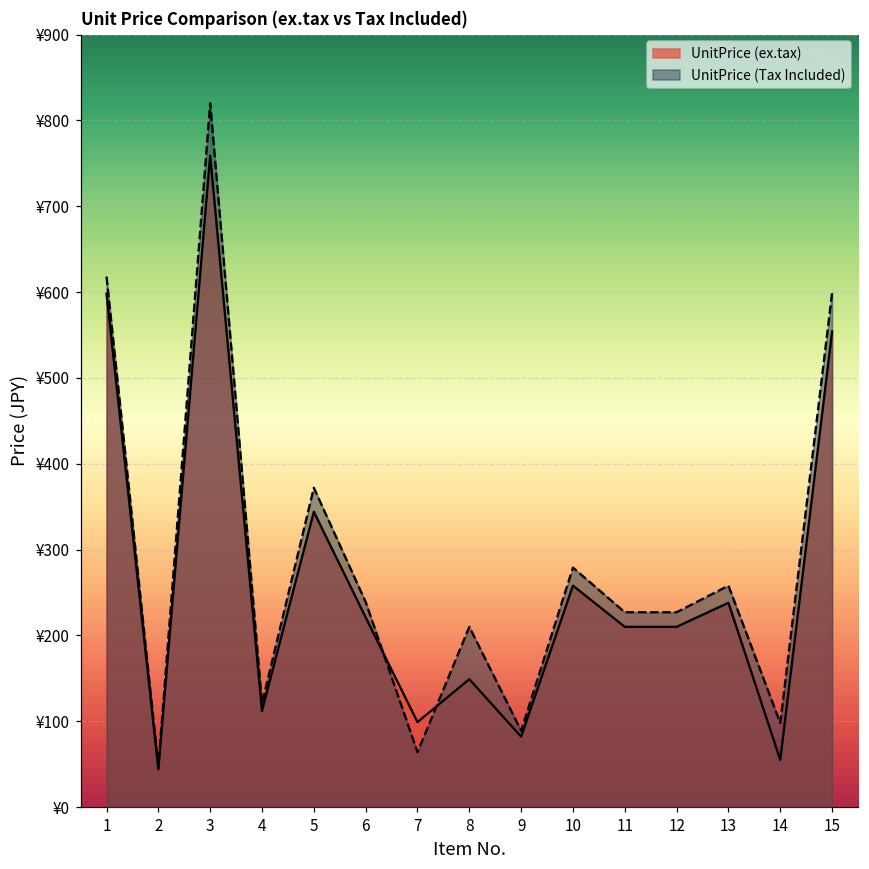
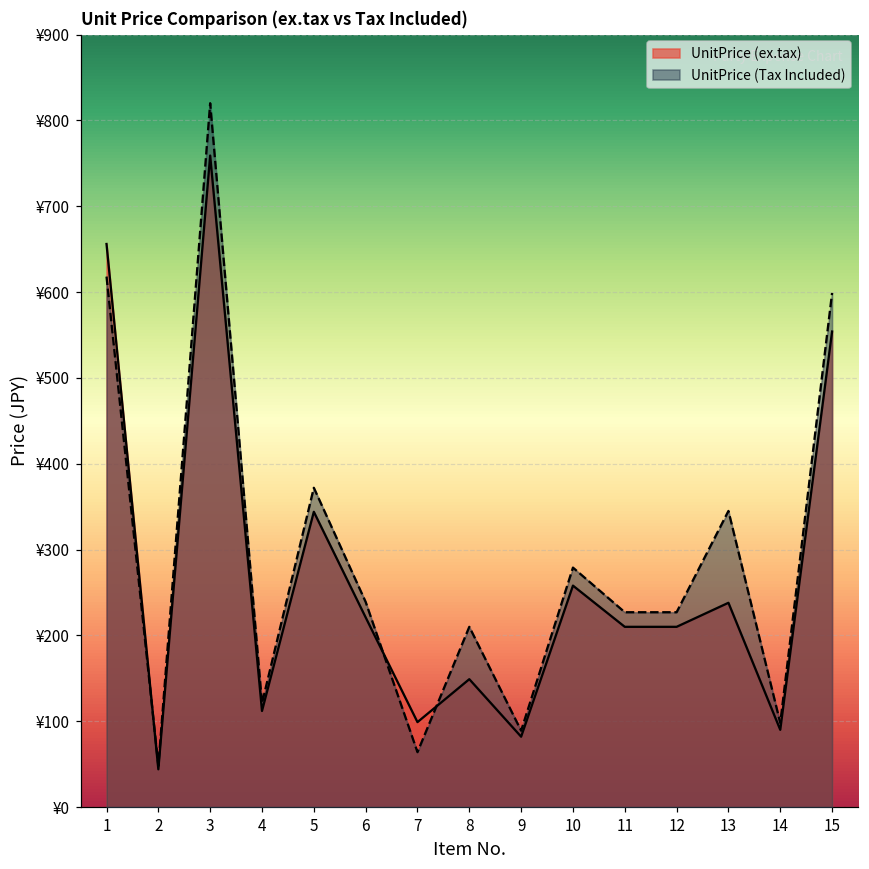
  {
    "UnitPrice (ex.tax)": {
-     "1": "¥600",
+     "1": "¥660",
      "2": "¥40",
      "3": "¥760",
      "4": "¥110",
      "5": "¥340",
      "6": "¥220",
      "7": "¥100",
      "8": "¥150",
      "9": "¥80",
      "10": "¥260",
      "11": "¥210",
      "12": "¥210",
      "13": "¥240",
-     "14": "¥60",
+     "14": "¥90",
      "15": "¥550"
    },
    "UnitPrice (Tax Included)": {
      "1": "¥620",
      "2": "¥50",
      "3": "¥820",
      "4": "¥120",
      "5": "¥370",
      "6": "¥240",
      "7": "¥60",
      "8": "¥210",
      "9": "¥90",
      "10": "¥280",
      "11": "¥230",
      "12": "¥230",
-     "13": "¥260",
+     "13": "¥350",
      "14": "¥100",
      "15": "¥600"
    }
  }
